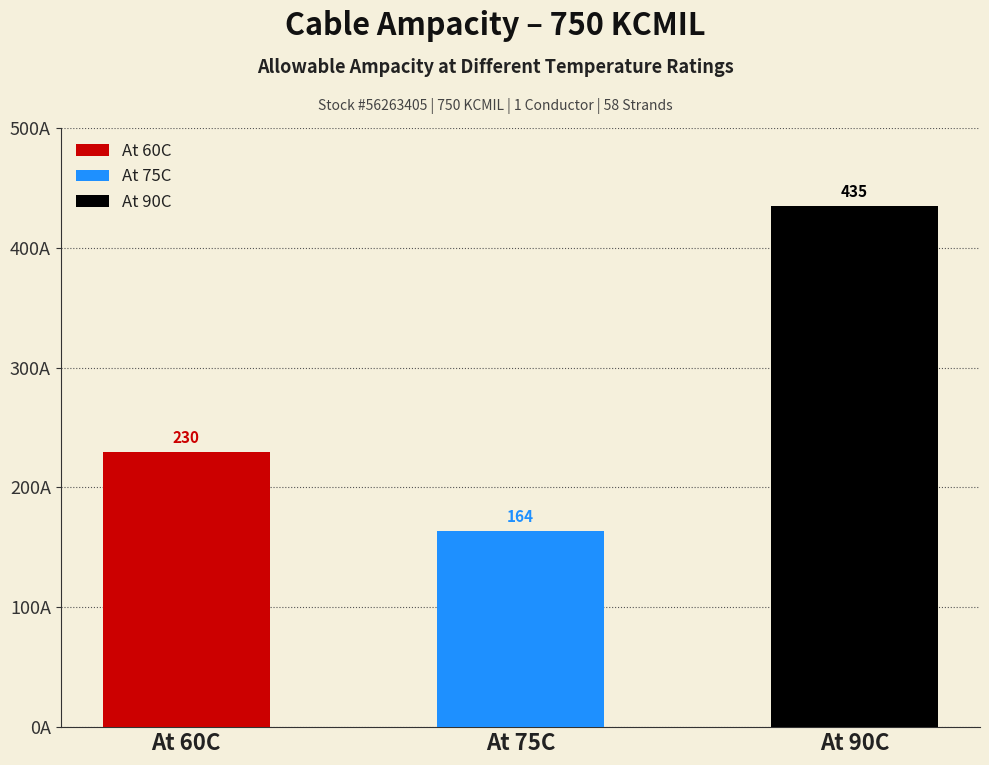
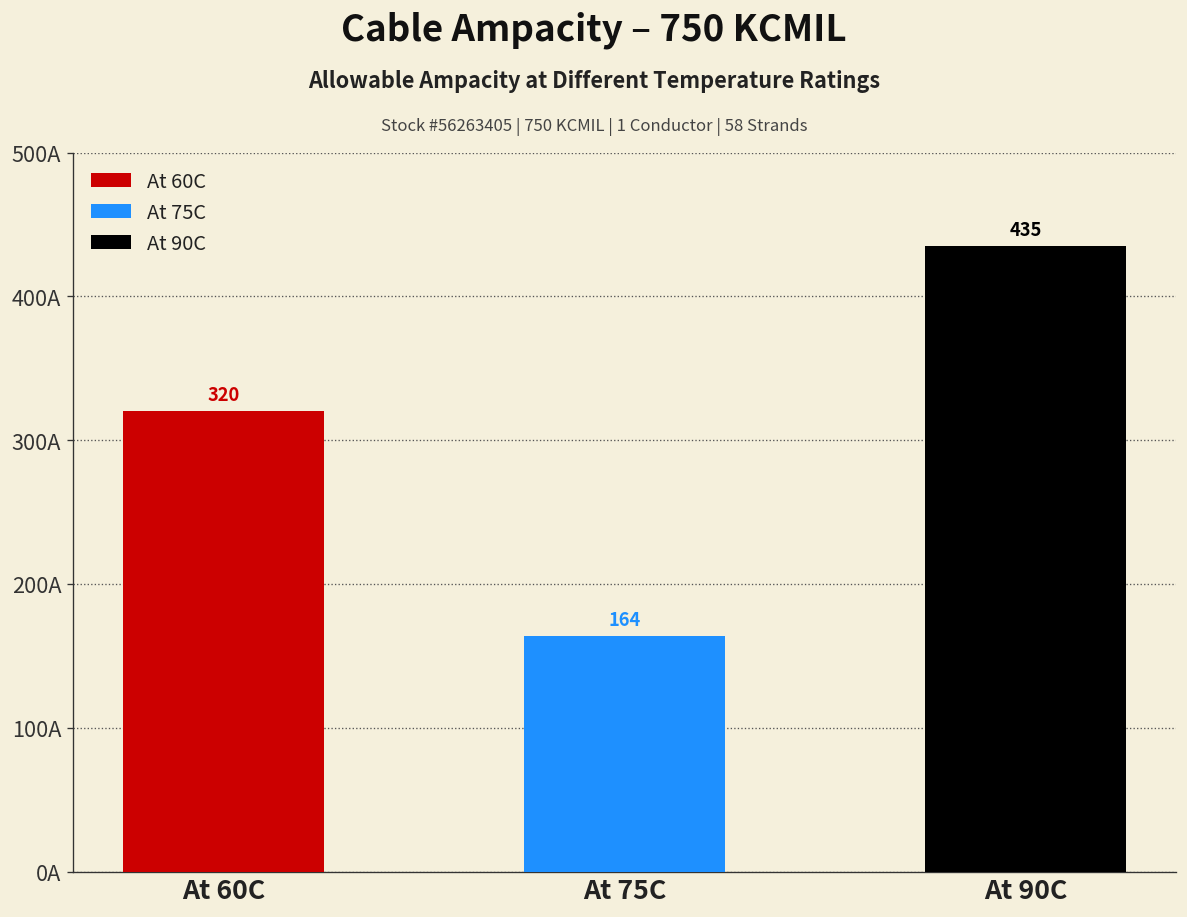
  {
-   "At 60C": 230,
+   "At 60C": 320,
    "At 75C": 164,
    "At 90C": 435
  }
